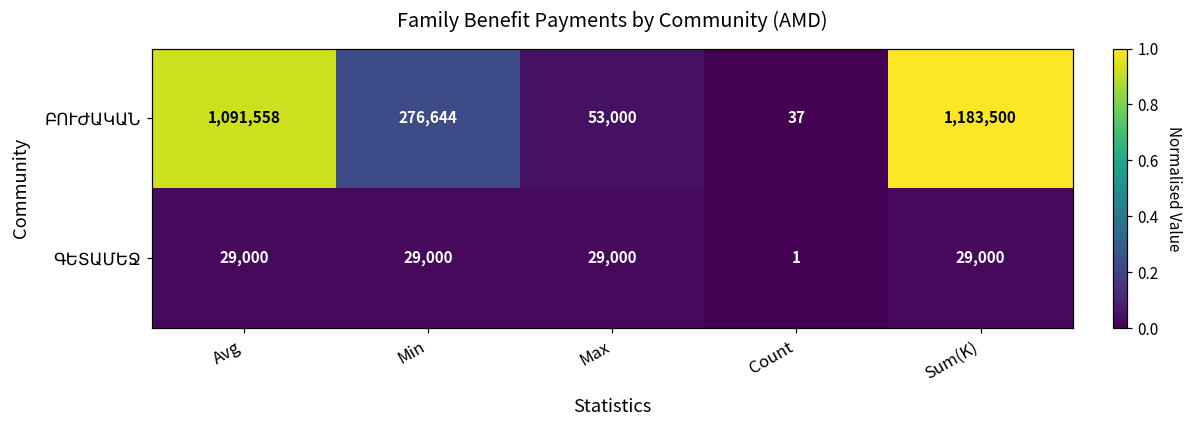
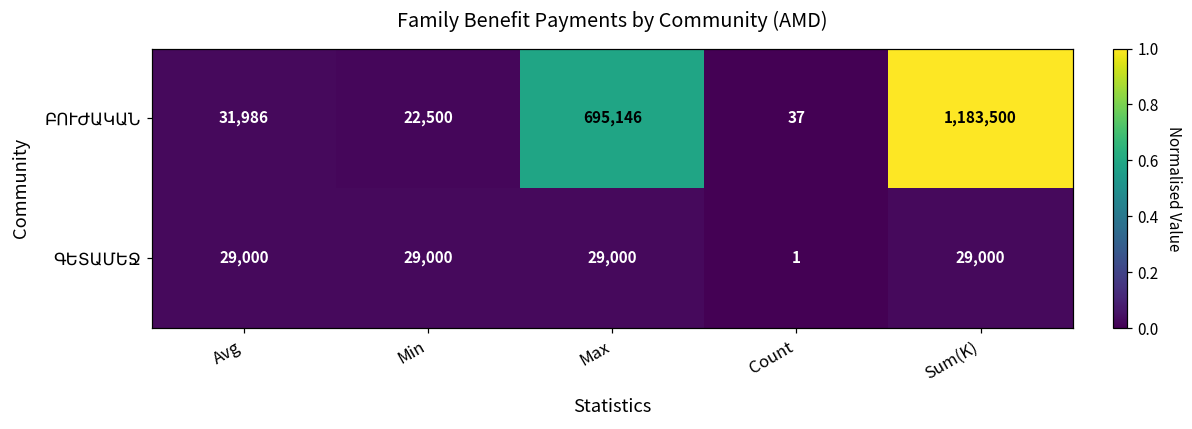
  {
    "ԲՈՒԺԱԿԱՆ": {
-     "Avg": "1,091,558",
-     "Min": "276,644",
-     "Max": "53,000",
+     "Avg": "31,986",
+     "Min": "22,500",
+     "Max": "695,146",
      "Count": "37",
      "Sum(K)": "1,183,500"
    },
    "ԳԵՏԱՄԵՋ": {
      "Avg": "29,000",
      "Min": "29,000",
      "Max": "29,000",
      "Count": "1",
      "Sum(K)": "29,000"
    }
  }
